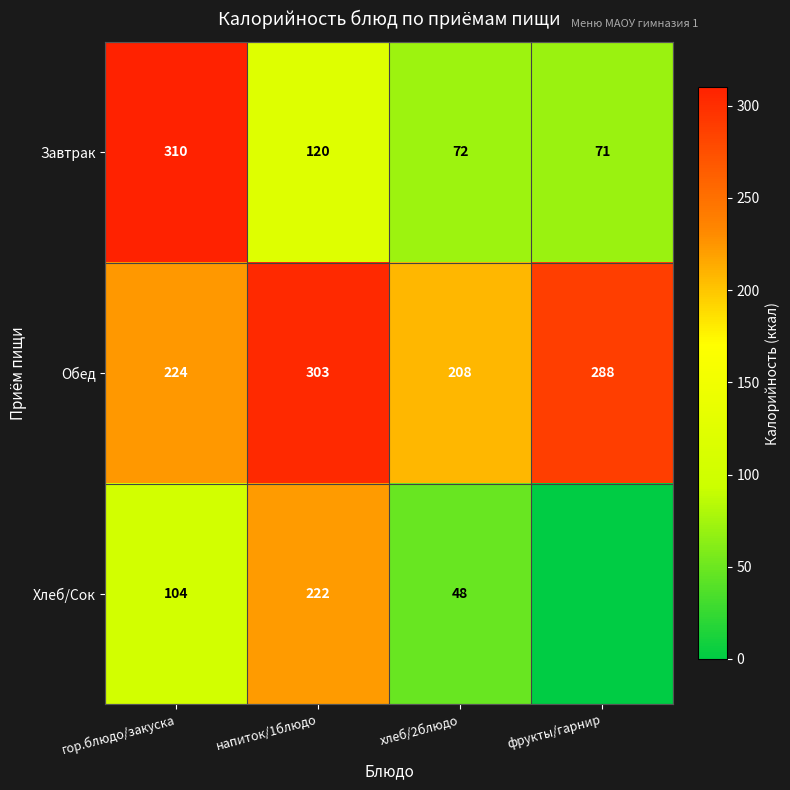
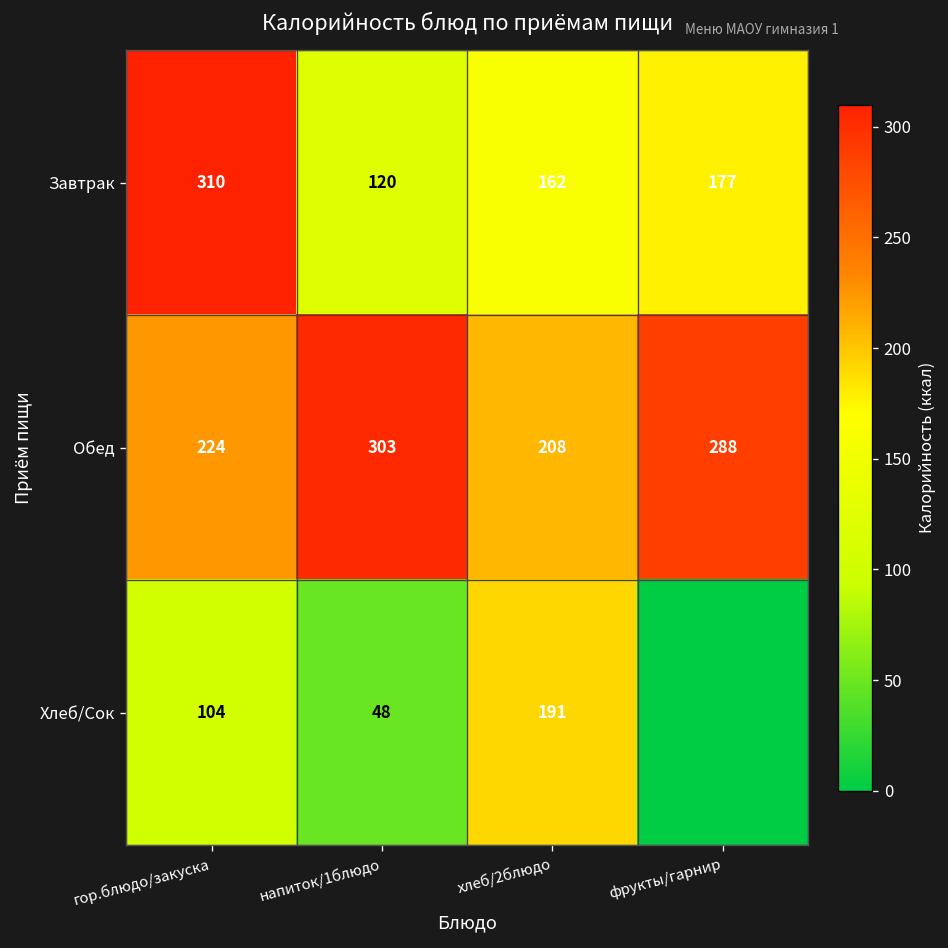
  {
    "Завтрак": {
      "гор.блюдо/закуска": 310,
      "напиток/1блюдо": 120,
-     "хлеб/2блюдо": 72,
-     "фрукты/гарнир": 71
+     "хлеб/2блюдо": 162,
+     "фрукты/гарнир": 177
    },
    "Обед": {
      "гор.блюдо/закуска": 224,
      "напиток/1блюдо": 303,
      "хлеб/2блюдо": 208,
      "фрукты/гарнир": 288
    },
    "Хлеб/Сок": {
      "гор.блюдо/закуска": 104,
-     "напиток/1блюдо": 222,
-     "хлеб/2блюдо": 48
+     "напиток/1блюдо": 48,
+     "хлеб/2блюдо": 191
    }
  }
